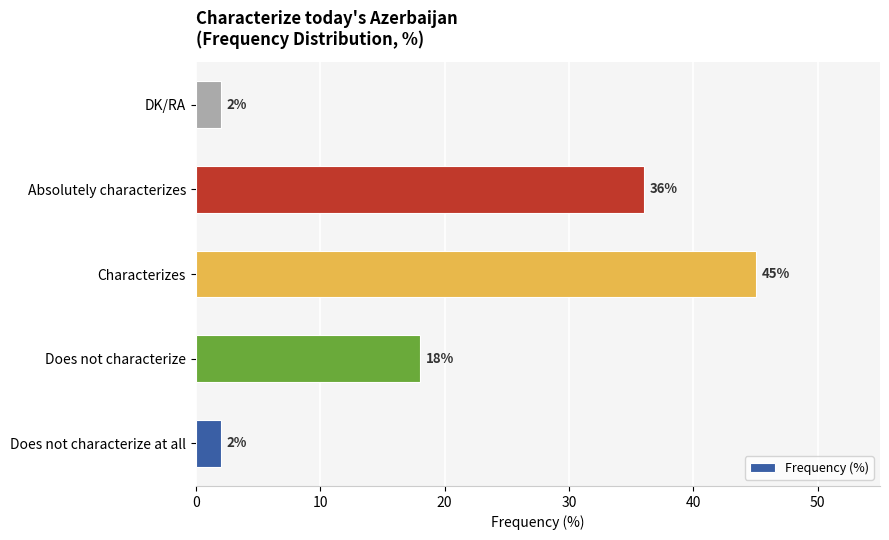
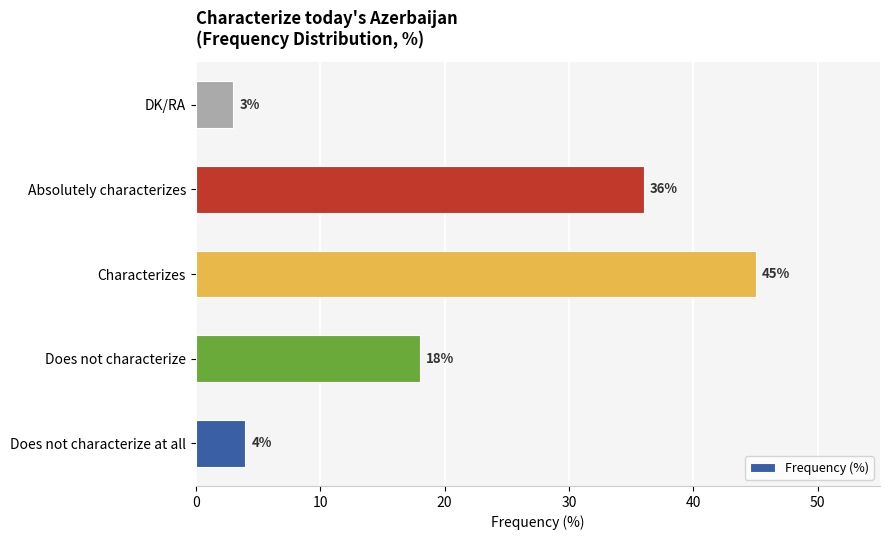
  {
-   "DK/RA": "2%",
+   "DK/RA": "3%",
    "Absolutely characterizes": "36%",
    "Characterizes": "45%",
    "Does not characterize": "18%",
-   "Does not characterize at all": "2%"
+   "Does not characterize at all": "4%"
  }
